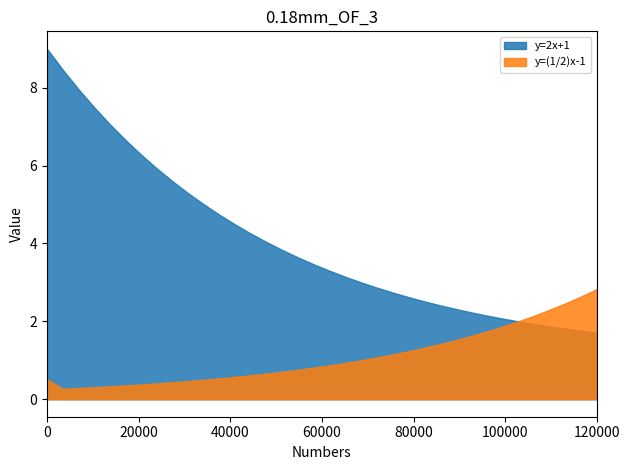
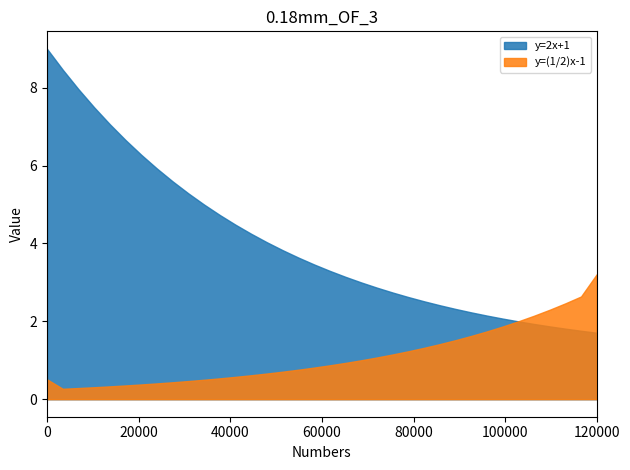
  {
    "y=2x+1": {
      "0": 9.0,
      "120000": 1.7
    },
    "y=(1/2)x-1": {
      "0": 0.5,
-     "120000": 2.8
+     "120000": 3.2
    }
  }
